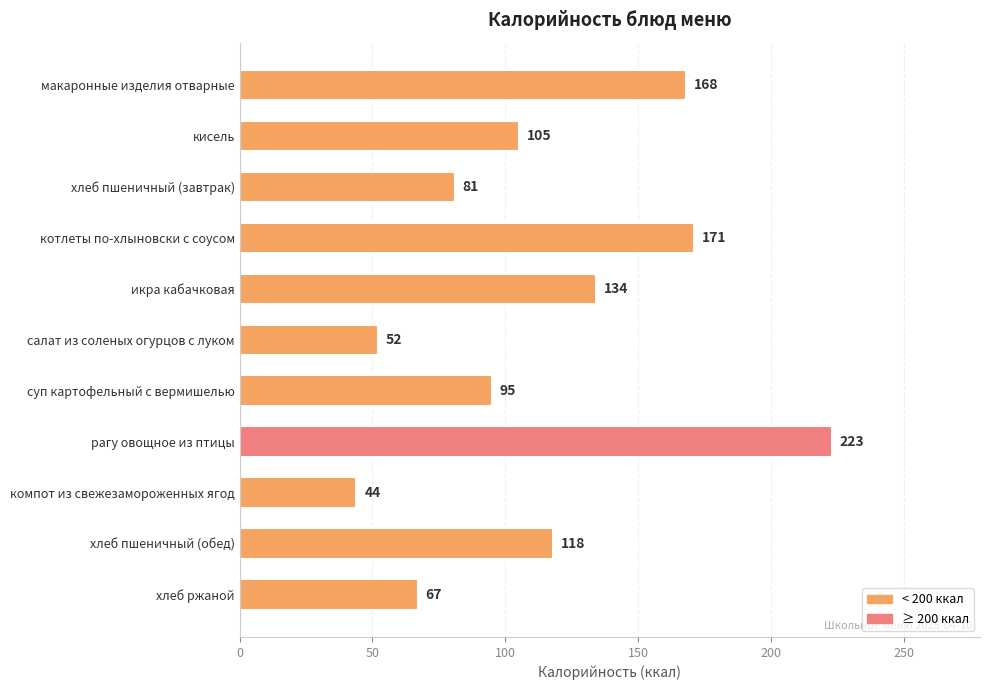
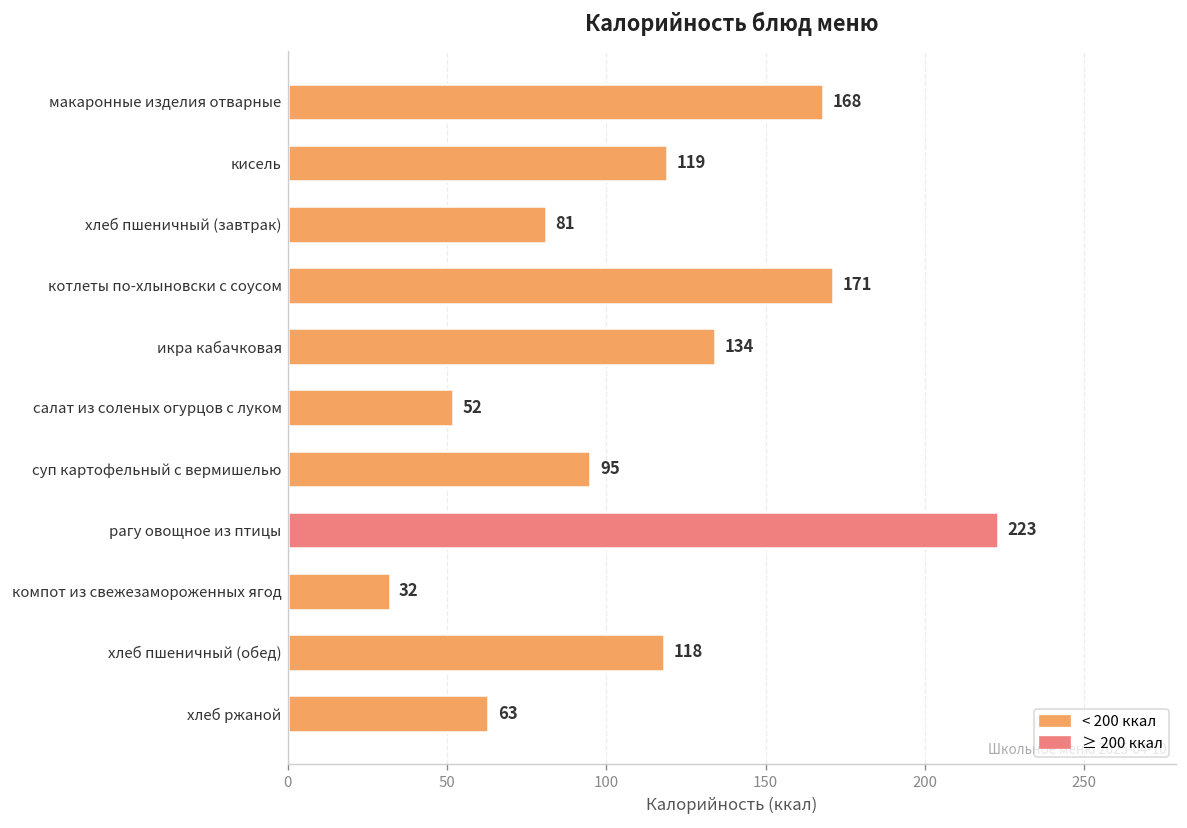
  {
    "макаронные изделия отварные": 168,
-   "кисель": 105,
+   "кисель": 119,
    "хлеб пшеничный (завтрак)": 81,
    "котлеты по-хлыновски с соусом": 171,
    "икра кабачковая": 134,
    "салат из соленых огурцов с луком": 52,
    "суп картофельный с вермишелью": 95,
    "рагу овощное из птицы": 223,
-   "компот из свежезамороженных ягод": 44,
+   "компот из свежезамороженных ягод": 32,
    "хлеб пшеничный (обед)": 118,
-   "хлеб ржаной": 67
+   "хлеб ржаной": 63
  }
